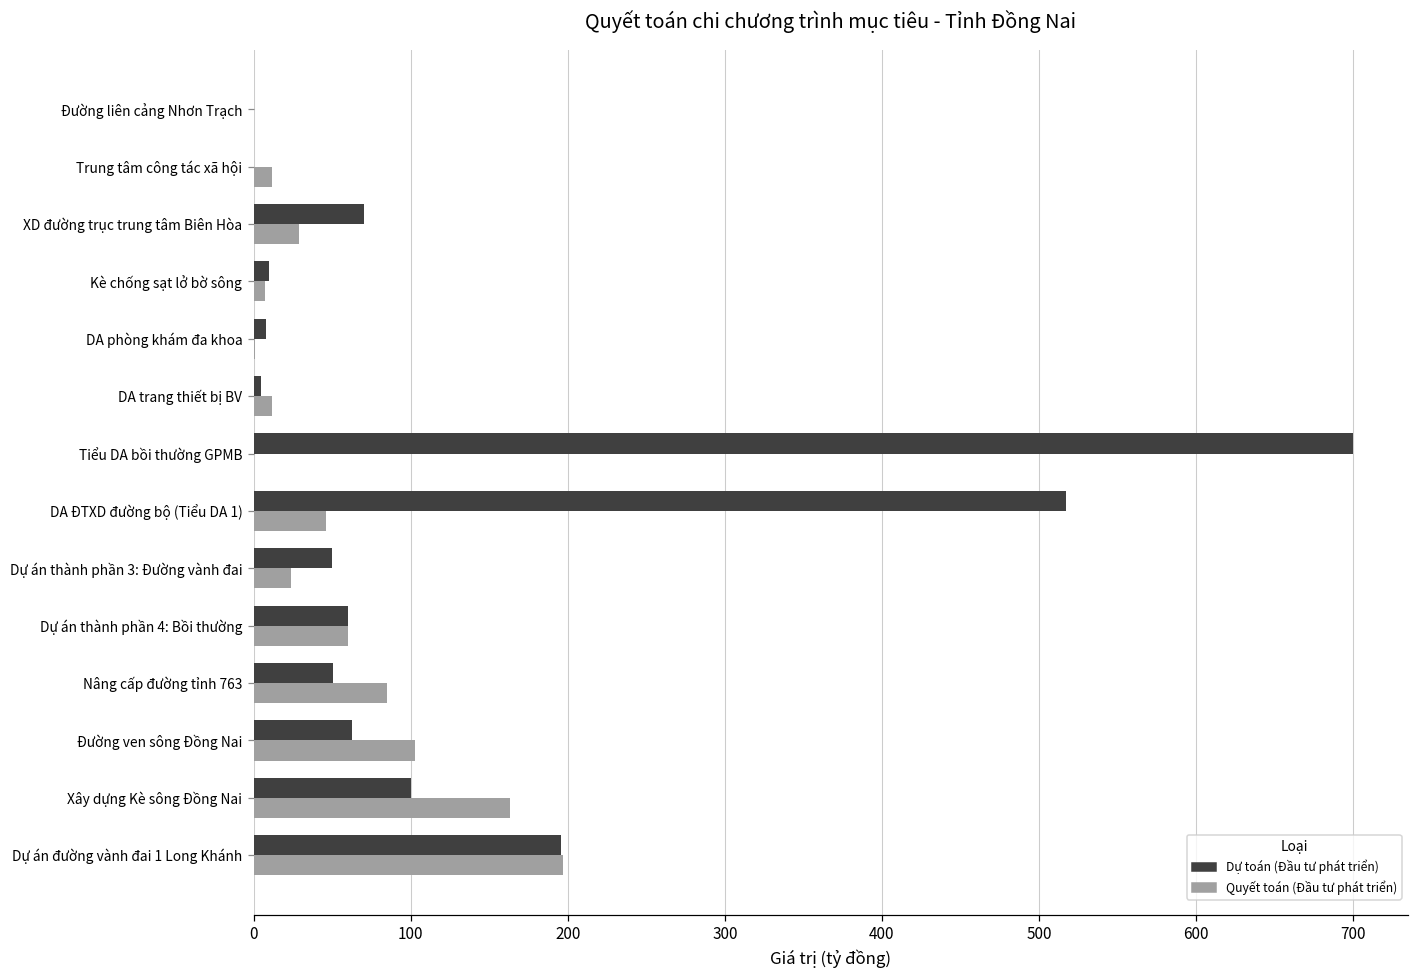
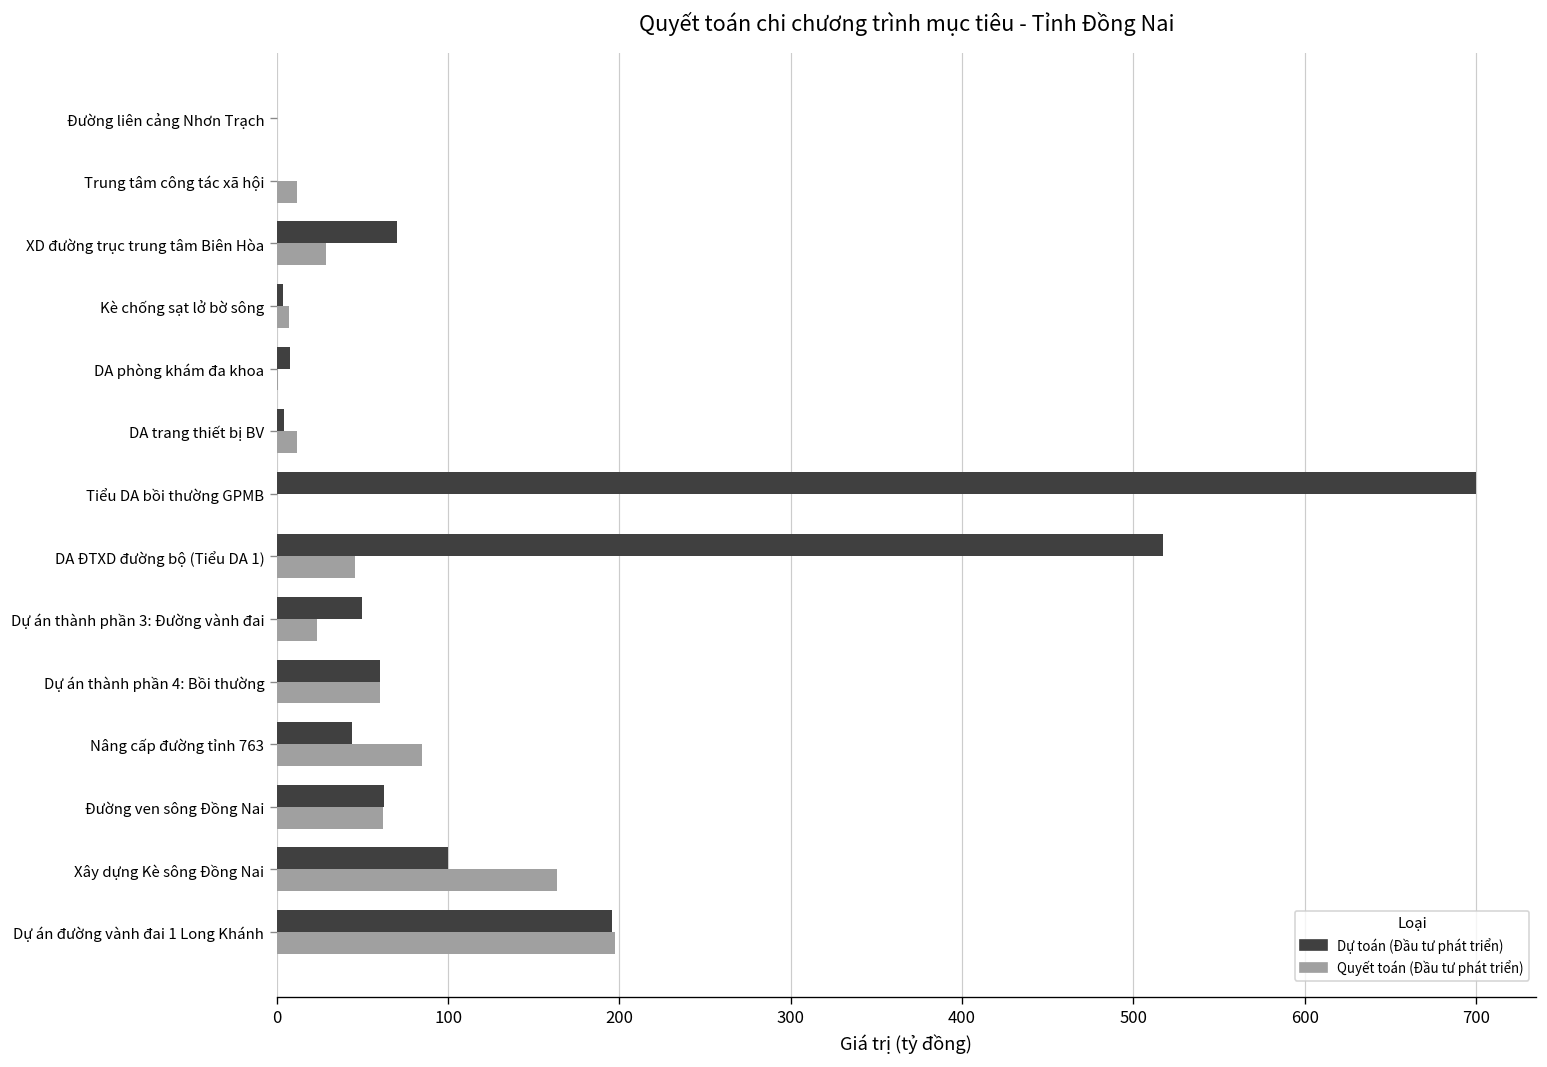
  {
    "Dự toán (Đầu tư phát triển)": {
      "Đường liên cảng Nhơn Trạch": 0,
      "Trung tâm công tác xã hội": 0,
      "XD đường trục trung tâm Biên Hòa": 70,
-     "Kè chống sạt lở bờ sông": 10,
+     "Kè chống sạt lở bờ sông": 4,
      "DA phòng khám đa khoa": 8,
      "DA trang thiết bị BV": 4,
      "Tiểu DA bồi thường GPMB": 700,
      "DA ĐTXD đường bộ (Tiểu DA 1)": 517,
      "Dự án thành phần 3: Đường vành đai": 50,
      "Dự án thành phần 4: Bồi thường": 60,
-     "Nâng cấp đường tỉnh 763": 50,
+     "Nâng cấp đường tỉnh 763": 44,
      "Đường ven sông Đồng Nai": 63,
      "Xây dựng Kè sông Đồng Nai": 100,
      "Dự án đường vành đai 1 Long Khánh": 196
    },
    "Quyết toán (Đầu tư phát triển)": {
      "Trung tâm công tác xã hội": 12,
      "XD đường trục trung tâm Biên Hòa": 29,
      "Kè chống sạt lở bờ sông": 7,
      "DA trang thiết bị BV": 12,
      "Tiểu DA bồi thường GPMB": 0,
      "DA ĐTXD đường bộ (Tiểu DA 1)": 46,
      "Dự án thành phần 3: Đường vành đai": 24,
      "Dự án thành phần 4: Bồi thường": 60,
      "Nâng cấp đường tỉnh 763": 85,
-     "Đường ven sông Đồng Nai": 103,
+     "Đường ven sông Đồng Nai": 62,
      "Xây dựng Kè sông Đồng Nai": 163,
      "Dự án đường vành đai 1 Long Khánh": 197
    }
  }
